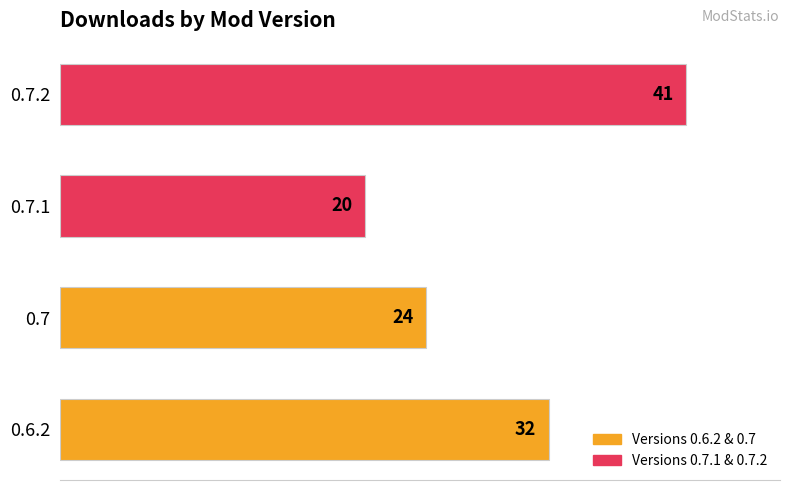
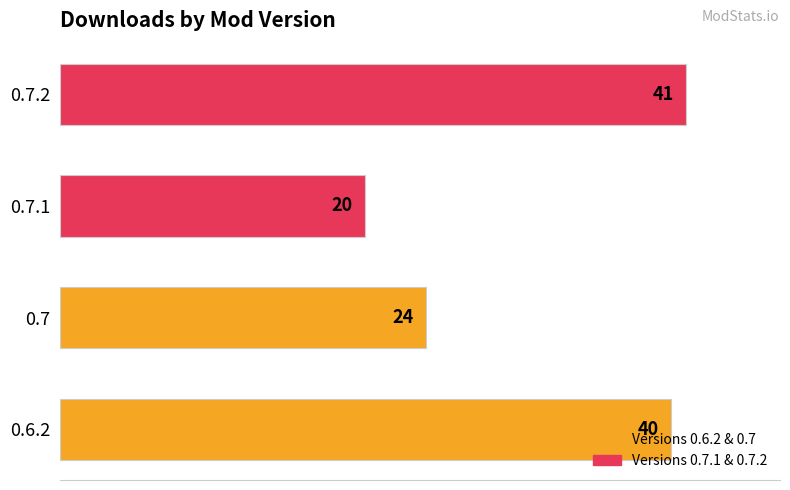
  {
    "0.7.2": 41,
    "0.7.1": 20,
    "0.7": 24,
-   "0.6.2": 32
+   "0.6.2": 40
  }
